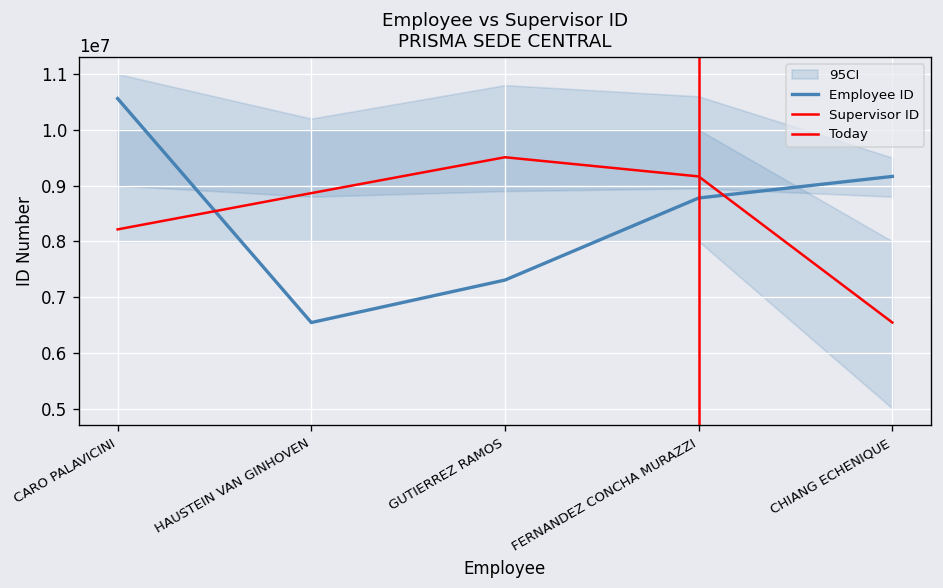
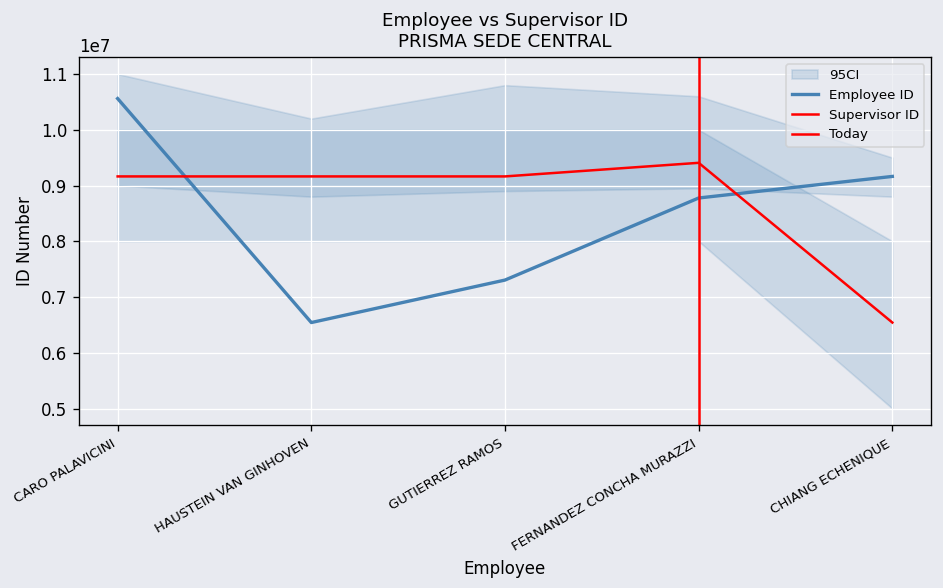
  {
    "Supervisor ID": {
-     "CARO PALAVICINI": 8200000,
-     "HAUSTEIN VAN GINHOVEN": 8900000,
-     "GUTIERREZ RAMOS": 9500000,
-     "FERNANDEZ CONCHA MURAZZI": 9200000,
+     "CARO PALAVICINI": 9200000,
+     "HAUSTEIN VAN GINHOVEN": 9200000,
+     "GUTIERREZ RAMOS": 9200000,
+     "FERNANDEZ CONCHA MURAZZI": 9400000,
      "CHIANG ECHENIQUE": 6500000
    }
  }
